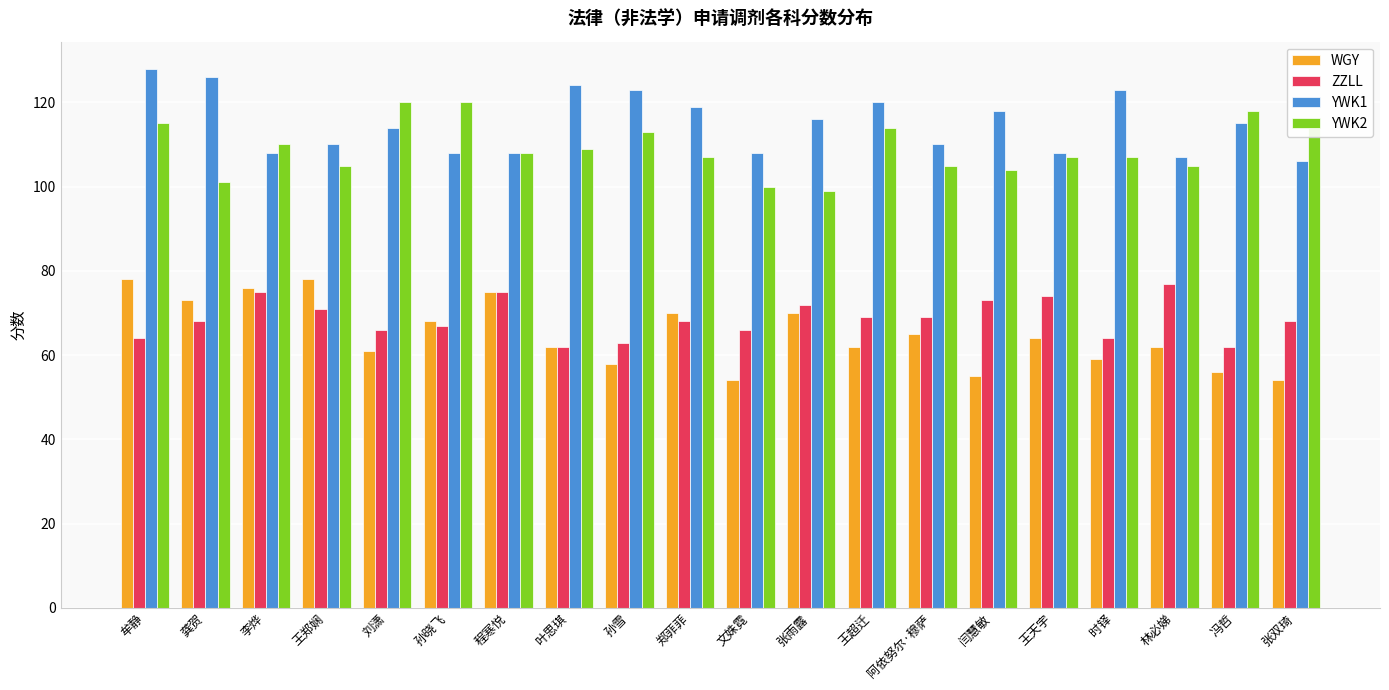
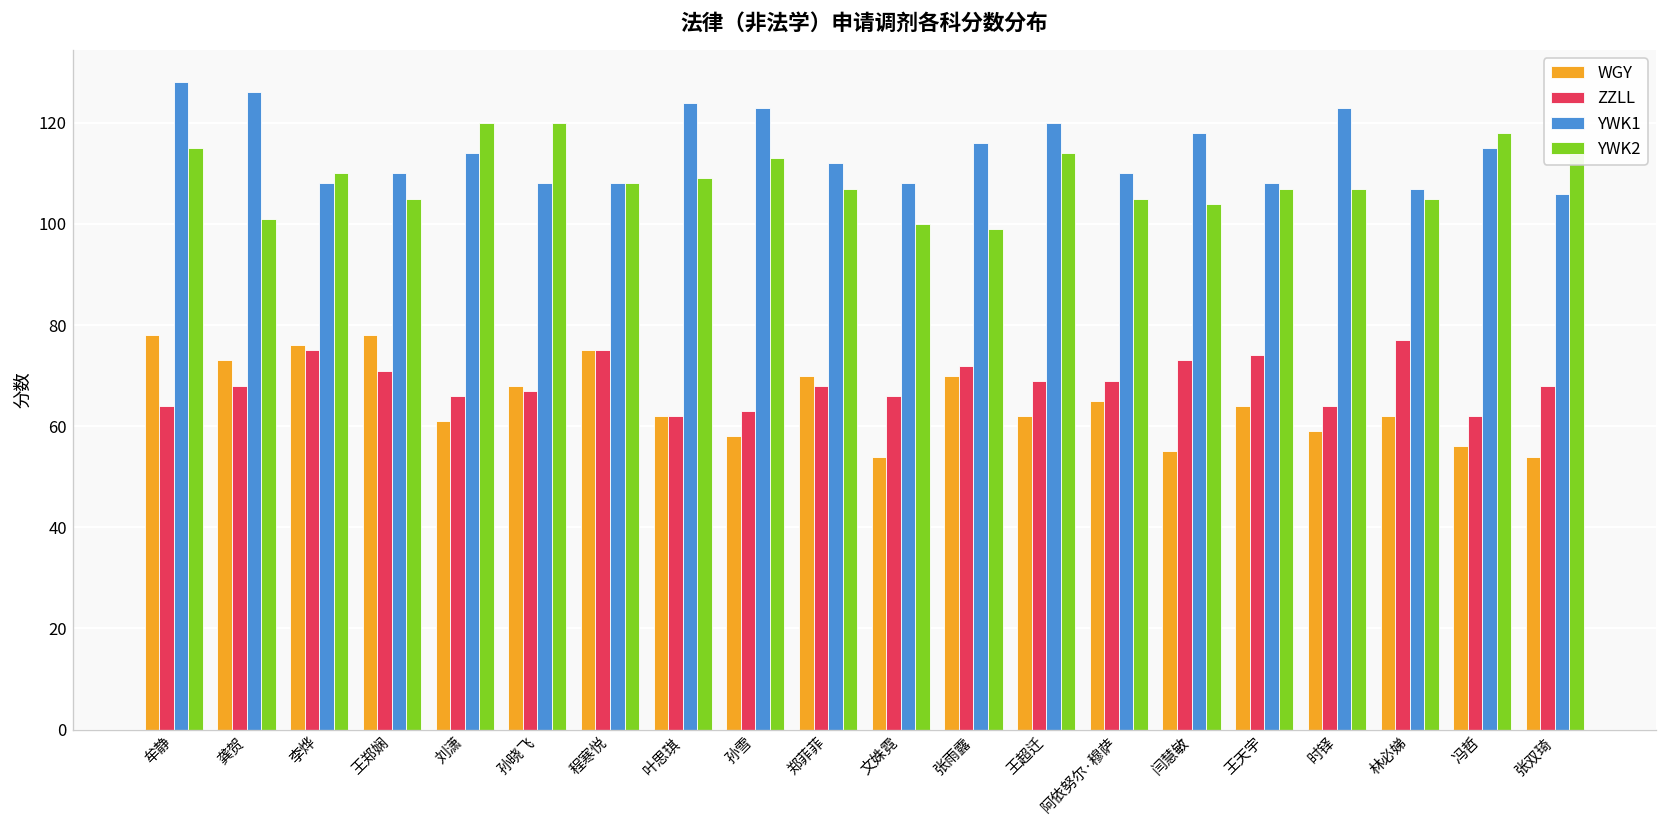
  {
    "WGY": {
      "牟静": 78,
      "龚贺": 73,
      "李烨": 76,
      "王郑娴": 78,
      "刘潇": 61,
      "孙晓飞": 68,
      "程寒悦": 75,
      "叶思琪": 62,
      "孙雪": 58,
      "郑菲菲": 70,
      "文姝霓": 54,
      "张雨露": 70,
      "王超迁": 62,
      "阿依努尔·穆萨": 65,
      "闫慧敏": 55,
      "王天宇": 64,
      "时铎": 59,
      "林必娣": 62,
      "冯哲": 56,
      "张双琦": 54
    },
    "ZZLL": {
      "牟静": 64,
      "龚贺": 68,
      "李烨": 75,
      "王郑娴": 71,
      "刘潇": 66,
      "孙晓飞": 67,
      "程寒悦": 75,
      "叶思琪": 62,
      "孙雪": 63,
      "郑菲菲": 68,
      "文姝霓": 66,
      "张雨露": 72,
      "王超迁": 69,
      "阿依努尔·穆萨": 69,
      "闫慧敏": 73,
      "王天宇": 74,
      "时铎": 64,
      "林必娣": 77,
      "冯哲": 62,
      "张双琦": 68
    },
    "YWK1": {
      "牟静": 128,
      "龚贺": 126,
      "李烨": 108,
      "王郑娴": 110,
      "刘潇": 114,
      "孙晓飞": 108,
      "程寒悦": 108,
      "叶思琪": 124,
      "孙雪": 123,
-     "郑菲菲": 119,
+     "郑菲菲": 112,
      "文姝霓": 108,
      "张雨露": 116,
      "王超迁": 120,
      "阿依努尔·穆萨": 110,
      "闫慧敏": 118,
      "王天宇": 108,
      "时铎": 123,
      "林必娣": 107,
      "冯哲": 115,
      "张双琦": 106
    },
    "YWK2": {
      "牟静": 115,
      "龚贺": 101,
      "李烨": 110,
      "王郑娴": 105,
      "刘潇": 120,
      "孙晓飞": 120,
      "程寒悦": 108,
      "叶思琪": 109,
      "孙雪": 113,
      "郑菲菲": 107,
      "文姝霓": 100,
      "张雨露": 99,
      "王超迁": 114,
      "阿依努尔·穆萨": 105,
      "闫慧敏": 104,
      "王天宇": 107,
      "时铎": 107,
      "林必娣": 105,
      "冯哲": 118
    }
  }
